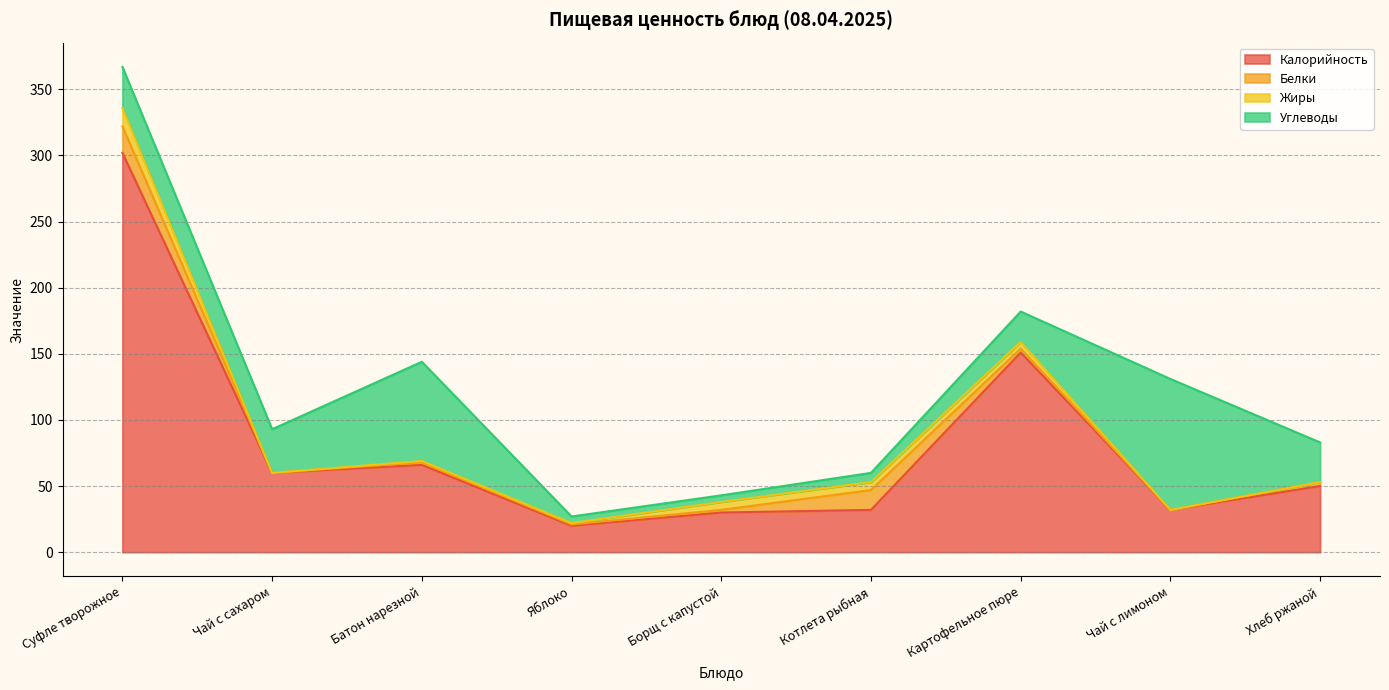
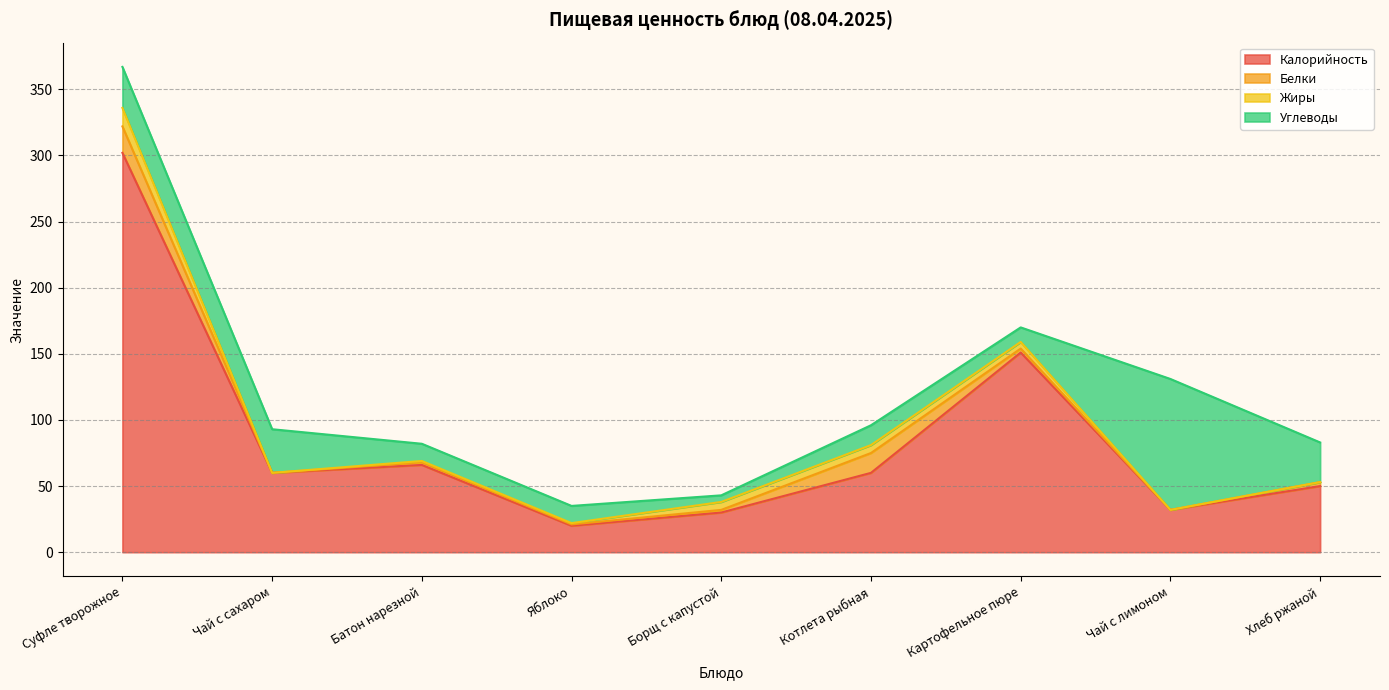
  {
    "Калорийность": {
      "Суфле творожное": 302,
      "Батон нарезной": 66,
      "Борщ с капустой": 30,
-     "Котлета рыбная": 32,
+     "Котлета рыбная": 60,
      "Картофельное пюре": 151,
      "Хлеб ржаной": 50
    },
    "Углеводы": {
      "Суфле творожное": 31,
      "Чай с сахаром": 33,
-     "Батон нарезной": 75,
-     "Яблоко": 5,
+     "Батон нарезной": 13,
+     "Яблоко": 13,
      "Борщ с капустой": 5,
-     "Котлета рыбная": 7,
-     "Картофельное пюре": 23,
+     "Котлета рыбная": 15,
+     "Картофельное пюре": 11,
      "Чай с лимоном": 99,
      "Хлеб ржаной": 30
    }
  }
